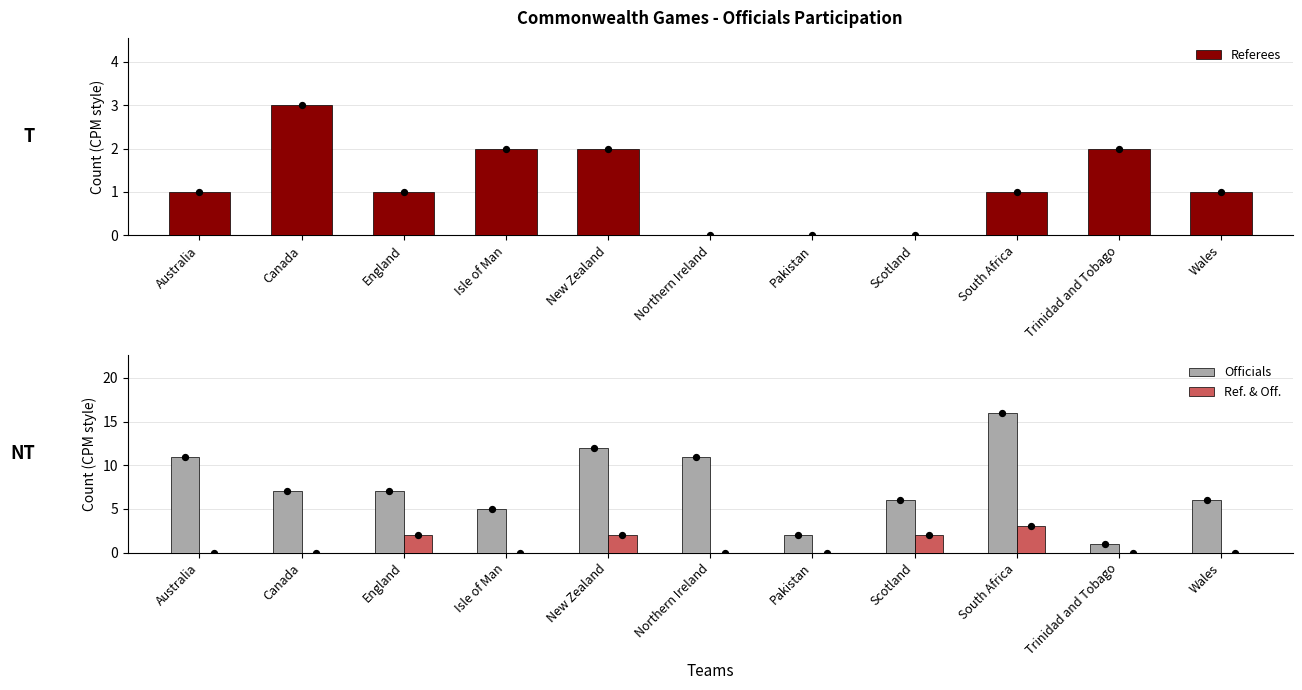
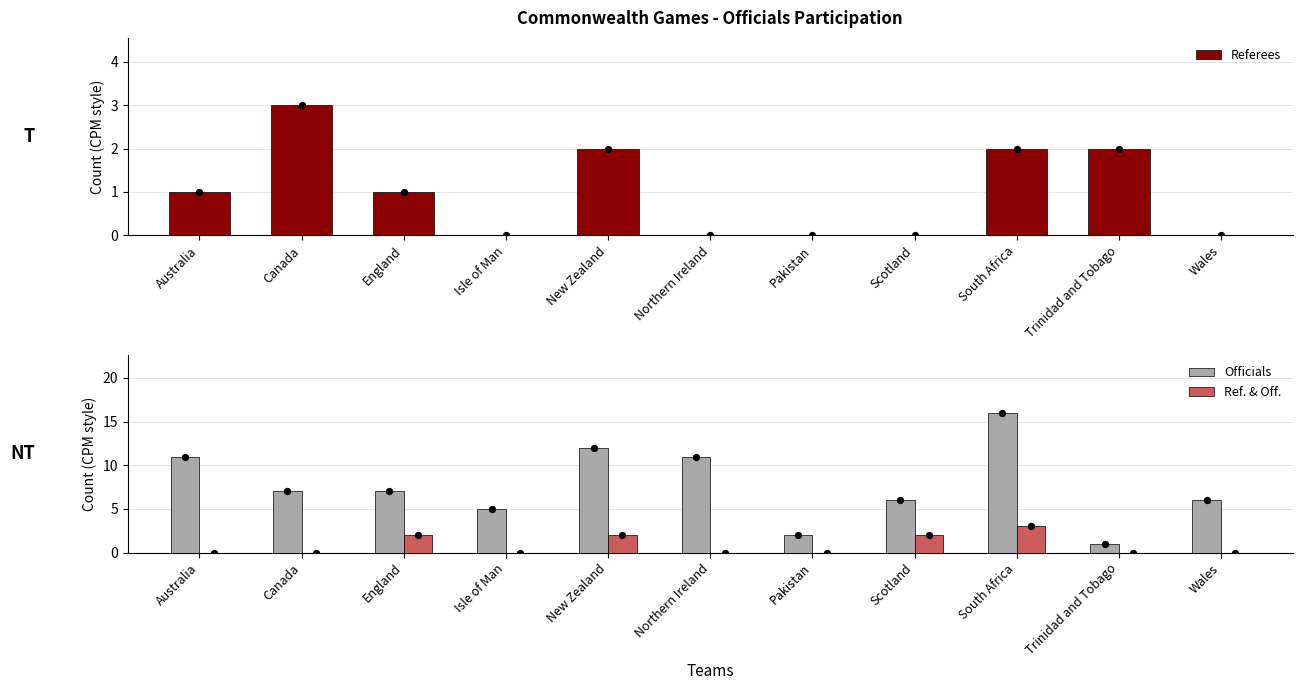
  {
    "Commonwealth Games - Officials Participation": {
      "Referees": {
        "Australia": 1,
        "Canada": 3,
        "England": 1,
-       "Isle of Man": 2,
+       "Isle of Man": 0,
        "New Zealand": 2,
        "Northern Ireland": 0,
        "Pakistan": 0,
        "Scotland": 0,
-       "South Africa": 1,
+       "South Africa": 2,
        "Trinidad and Tobago": 2,
-       "Wales": 1
+       "Wales": 0
      }
    }
  }
